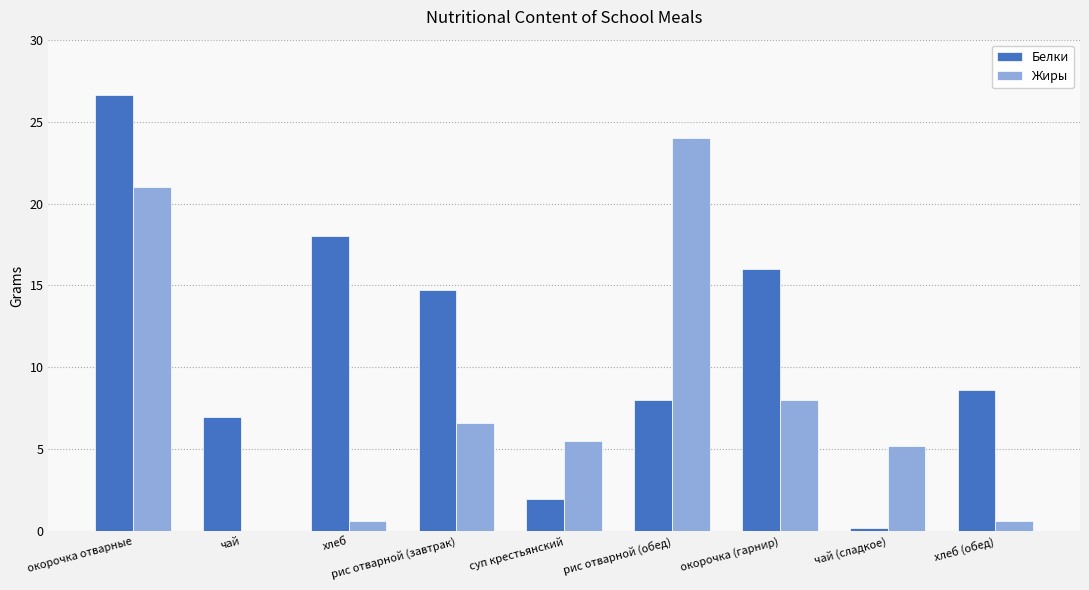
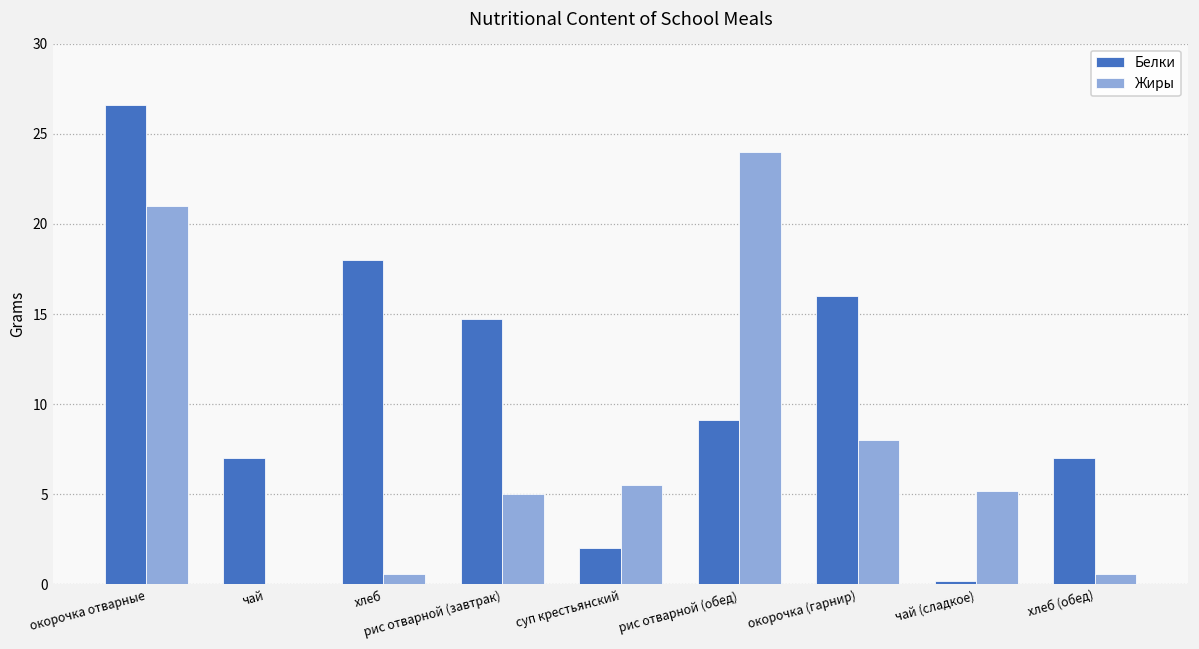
  {
    "Белки": {
      "окорочка отварные": 26.6,
      "чай": 7.0,
      "хлеб": 18.0,
      "рис отварной (завтрак)": 14.7,
      "суп крестьянский": 2.0,
-     "рис отварной (обед)": 8.0,
+     "рис отварной (обед)": 9.1,
      "окорочка (гарнир)": 16.0,
      "чай (сладкое)": 0.2,
-     "хлеб (обед)": 8.6
+     "хлеб (обед)": 7.0
    },
    "Жиры": {
      "окорочка отварные": 21.0,
      "чай": 0.0,
      "хлеб": 0.6,
-     "рис отварной (завтрак)": 6.6,
+     "рис отварной (завтрак)": 5.0,
      "суп крестьянский": 5.5,
      "рис отварной (обед)": 24.0,
      "окорочка (гарнир)": 8.0,
      "чай (сладкое)": 5.2,
      "хлеб (обед)": 0.6
    }
  }
